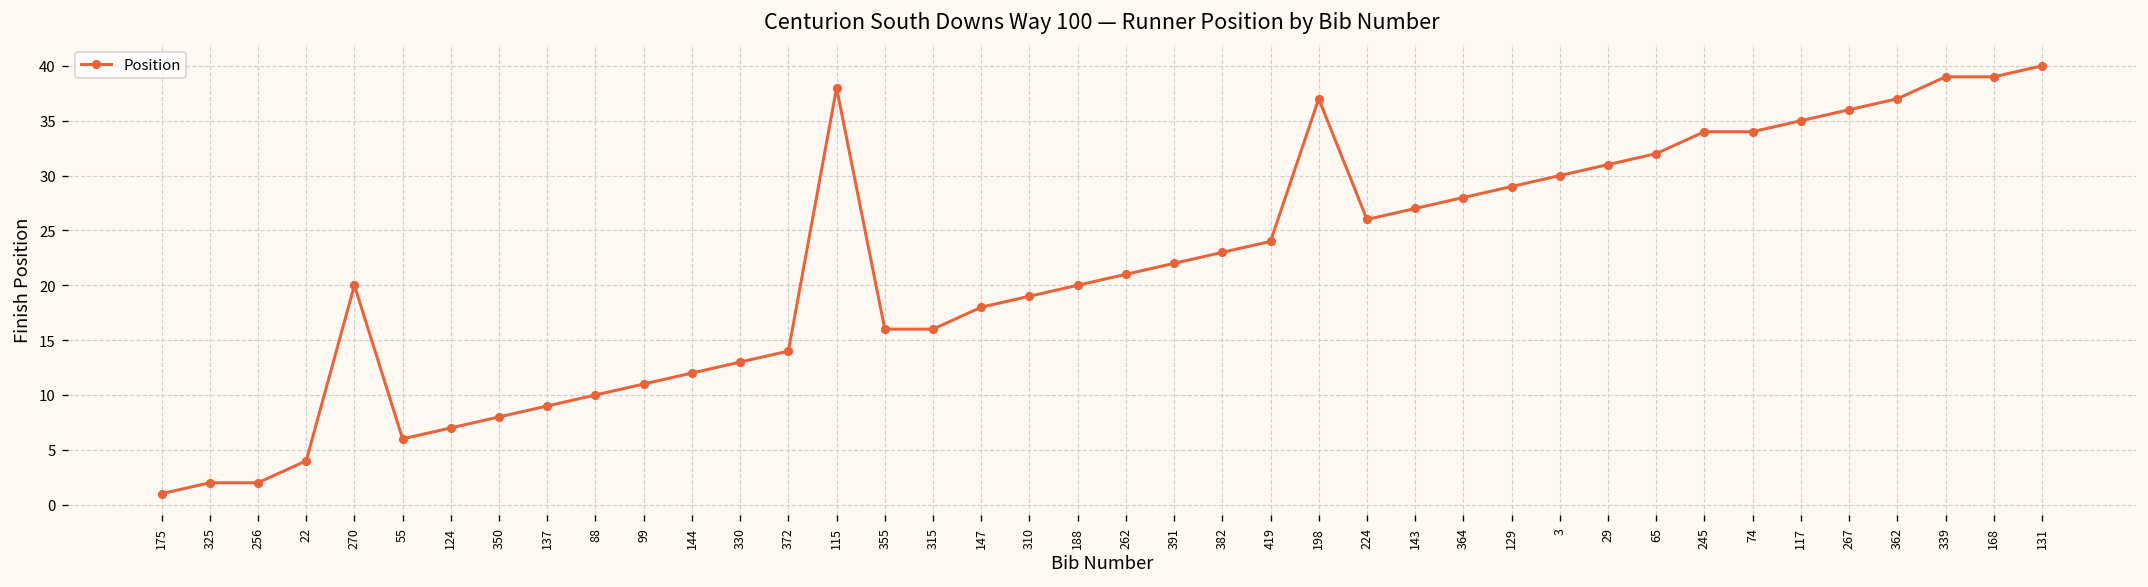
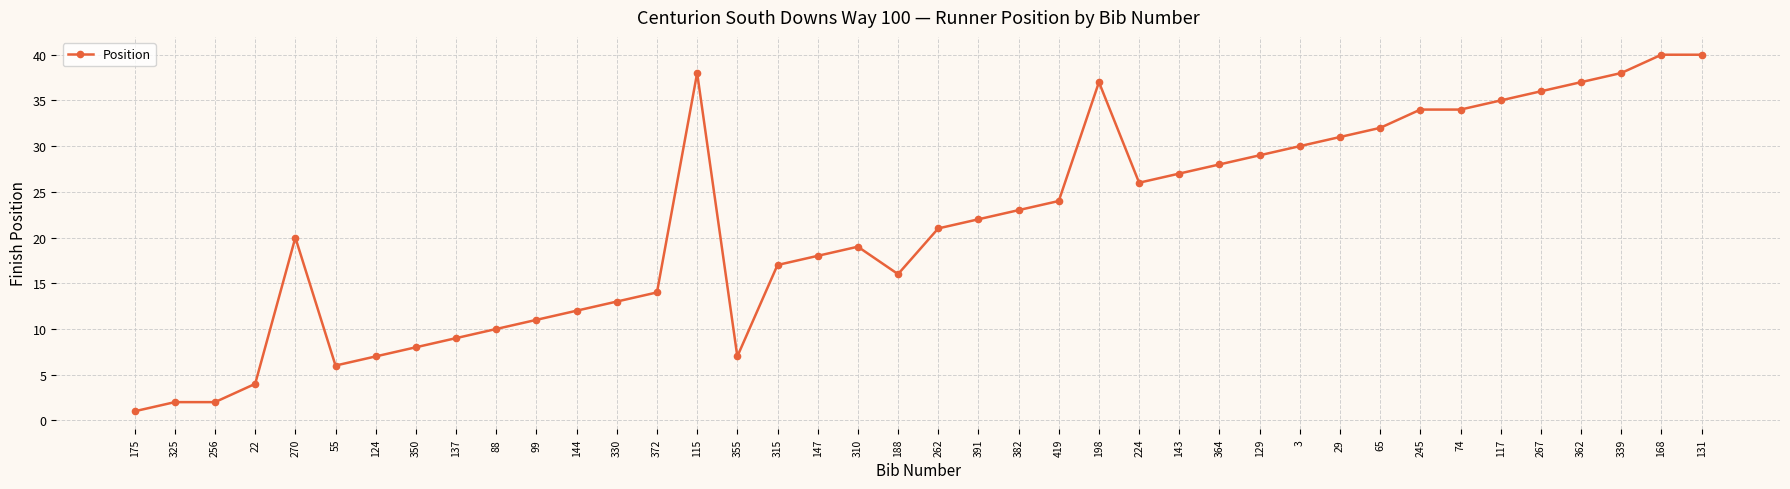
  {
    "175": 1,
    "325": 2,
    "256": 2,
    "22": 4,
    "270": 20,
    "55": 6,
    "124": 7,
    "350": 8,
    "137": 9,
    "88": 10,
    "99": 11,
    "144": 12,
    "330": 13,
    "372": 14,
    "115": 38,
-   "355": 16,
-   "315": 16,
+   "355": 7,
+   "315": 17,
    "147": 18,
    "310": 19,
-   "188": 20,
+   "188": 16,
    "262": 21,
    "391": 22,
    "382": 23,
    "419": 24,
    "198": 37,
    "224": 26,
    "143": 27,
    "364": 28,
    "129": 29,
    "3": 30,
    "29": 31,
    "65": 32,
    "245": 34,
    "74": 34,
    "117": 35,
    "267": 36,
    "362": 37,
-   "339": 39,
-   "168": 39,
+   "339": 38,
+   "168": 40,
    "131": 40
  }
